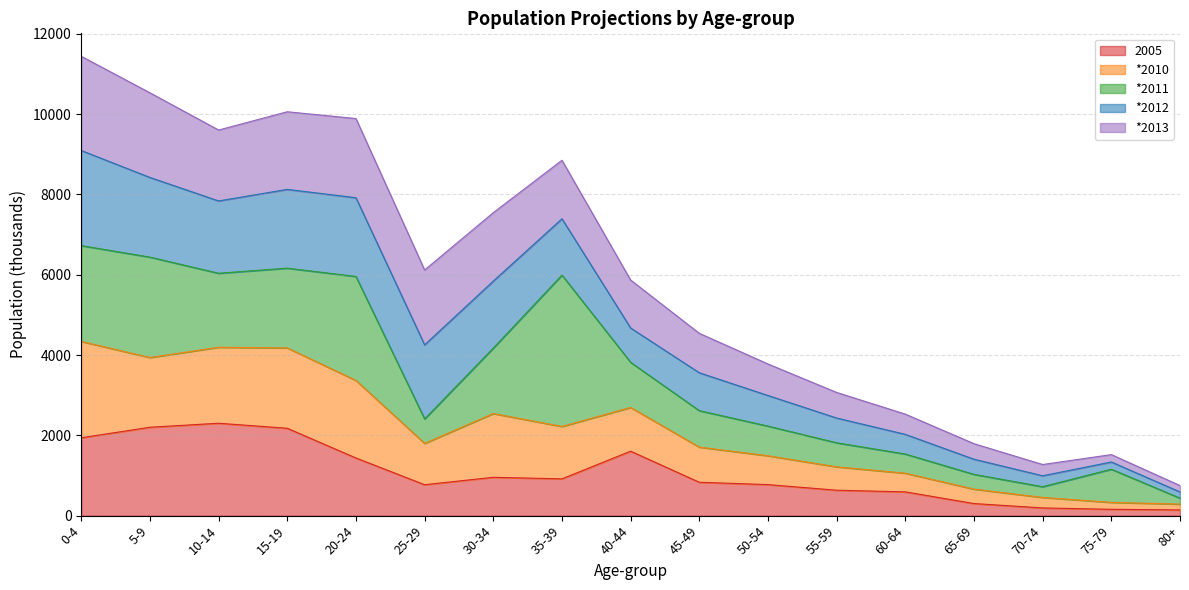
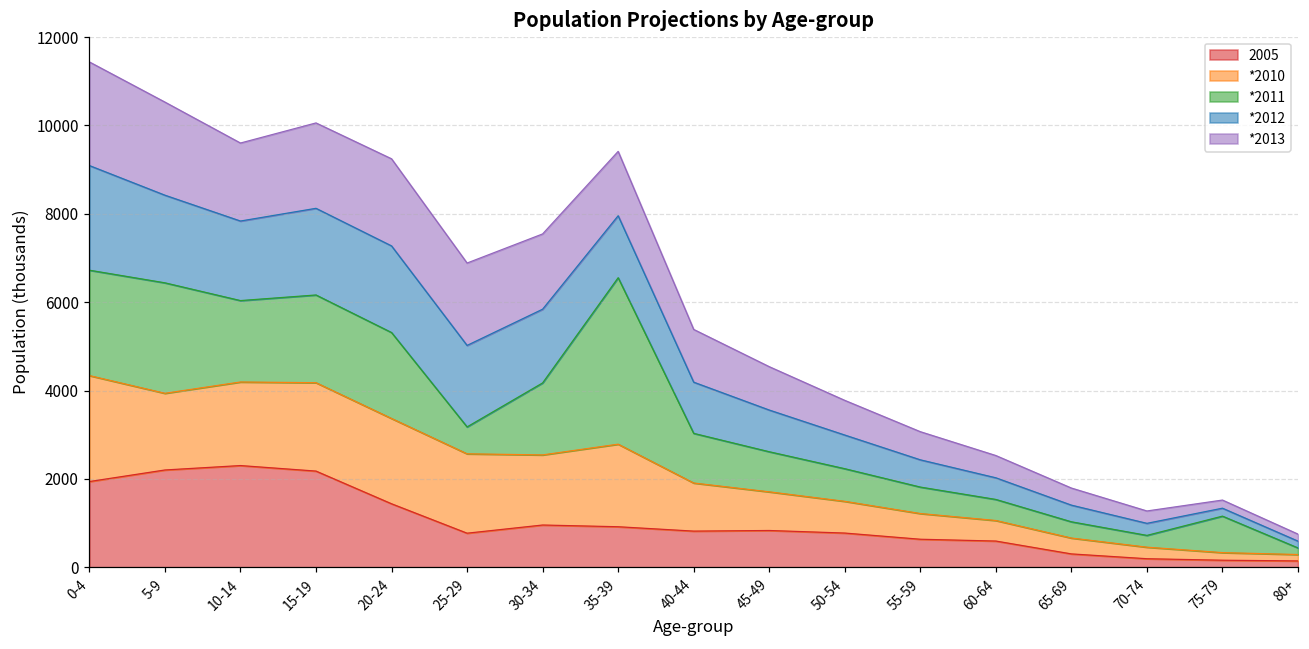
  {
    "2005": {
      "0-4": 1900,
      "5-9": 2200,
      "10-14": 2300,
      "15-19": 2200,
      "20-24": 1400,
      "25-29": 800,
      "30-34": 1000,
      "35-39": 900,
-     "40-44": 1600,
+     "40-44": 800,
      "45-49": 800,
      "50-54": 800,
      "55-59": 600,
      "60-64": 600,
      "65-69": 300,
      "70-74": 200,
      "75-79": 200,
      "80+": 100
    },
    "*2010": {
      "0-4": 2400,
      "5-9": 1700,
      "10-14": 1900,
      "15-19": 2000,
      "20-24": 1900,
-     "25-29": 1000,
+     "25-29": 1800,
      "30-34": 1600,
-     "35-39": 1300,
+     "35-39": 1900,
      "40-44": 1100,
      "45-49": 900,
      "50-54": 700,
      "55-59": 600,
      "60-64": 500,
      "65-69": 400,
      "70-74": 300,
      "75-79": 200,
      "80+": 100
    },
    "*2011": {
      "0-4": 2400,
      "5-9": 2500,
      "10-14": 1800,
      "15-19": 2000,
-     "20-24": 2600,
+     "20-24": 1900,
      "25-29": 600,
      "30-34": 1600,
      "35-39": 3800,
      "40-44": 1100,
      "45-49": 900,
      "50-54": 700,
      "55-59": 600,
      "60-64": 500,
      "65-69": 400,
      "70-74": 300,
      "75-79": 800,
      "80+": 100
    },
    "*2012": {
      "0-4": 2400,
      "5-9": 2000,
      "10-14": 1800,
      "15-19": 2000,
      "20-24": 2000,
      "25-29": 1800,
      "30-34": 1700,
      "35-39": 1400,
-     "40-44": 900,
+     "40-44": 1200,
      "45-49": 900,
      "50-54": 800,
      "55-59": 600,
      "60-64": 500,
      "65-69": 400,
      "70-74": 300,
      "75-79": 200,
      "80+": 200
    },
    "*2013": {
      "0-4": 2300,
      "5-9": 2100,
      "10-14": 1800,
      "15-19": 1900,
      "20-24": 2000,
      "25-29": 1900,
      "30-34": 1700,
      "35-39": 1500,
      "40-44": 1200,
      "45-49": 1000,
      "50-54": 800,
      "55-59": 600,
      "60-64": 500,
      "65-69": 400,
      "70-74": 300,
      "75-79": 200,
      "80+": 200
    }
  }
